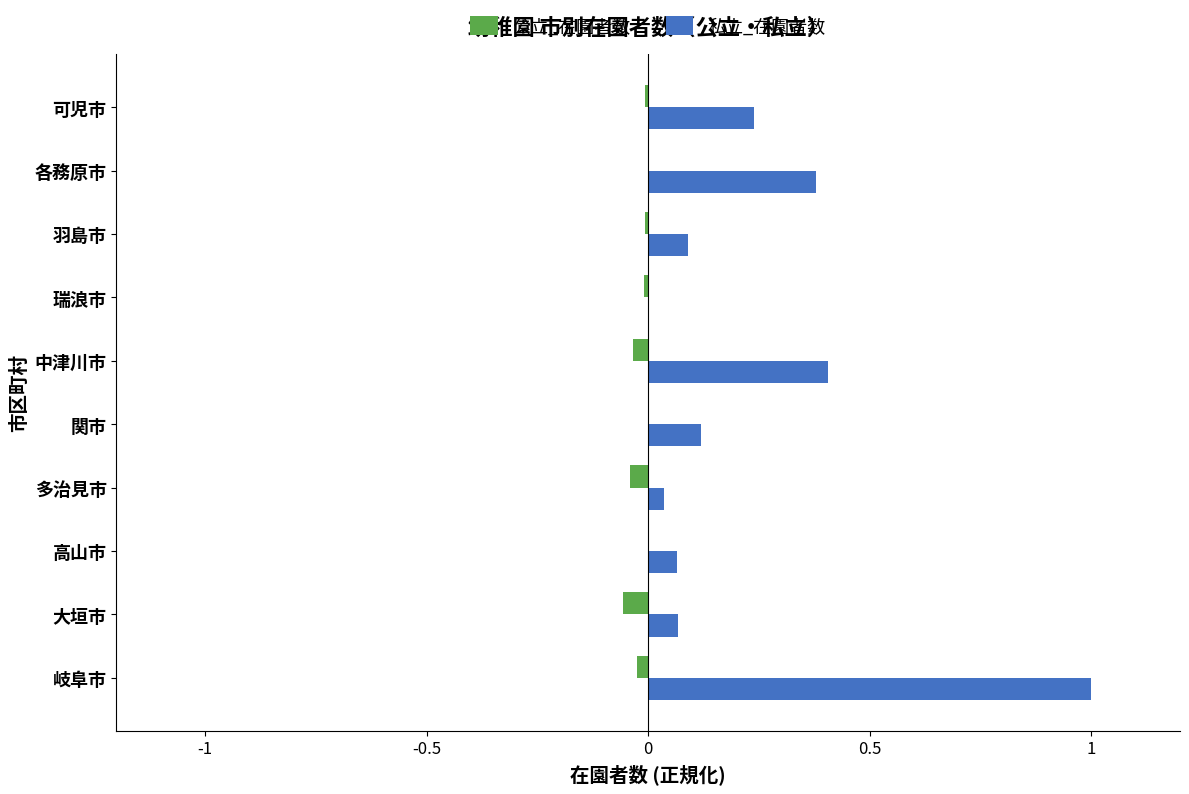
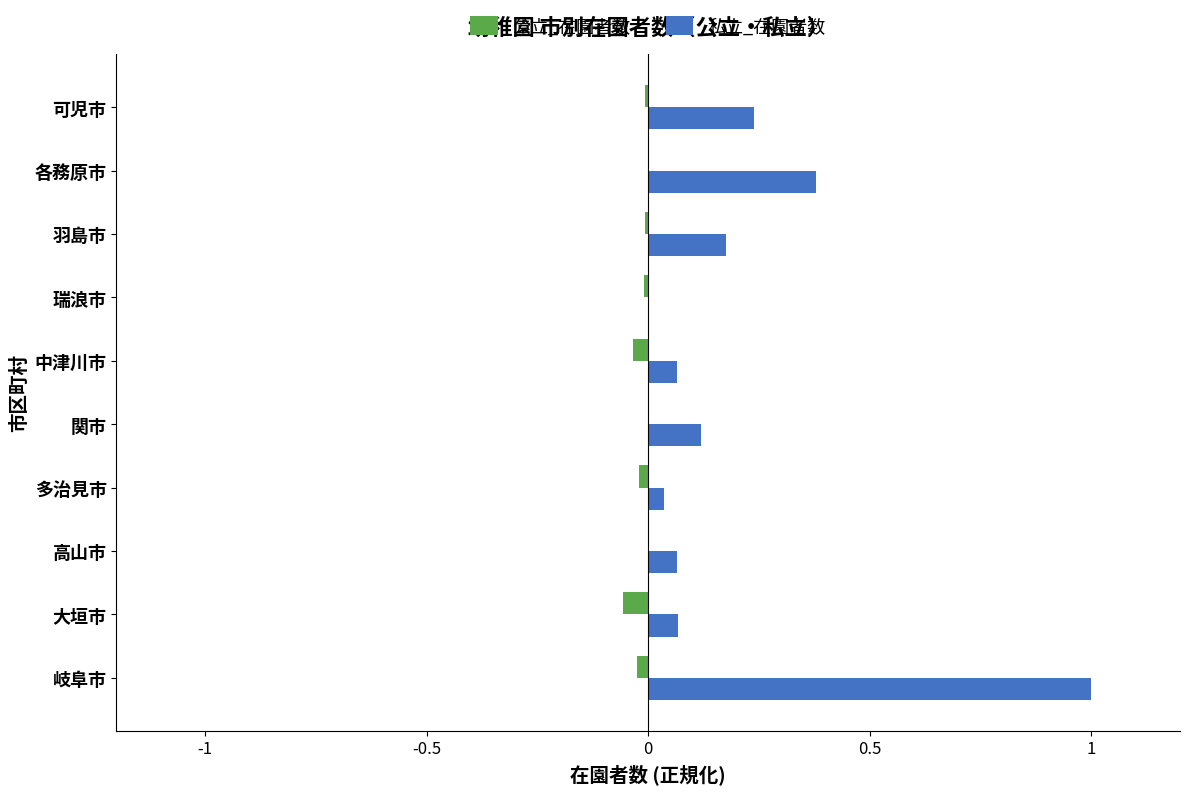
  {
    "公立_在園者数": {
      "可児市": -0.01,
      "各務原市": 0.00,
      "羽島市": -0.01,
      "瑞浪市": -0.01,
      "中津川市": -0.03,
      "関市": 0.00,
-     "多治見市": -0.04,
+     "多治見市": -0.02,
      "高山市": 0.00,
      "大垣市": -0.06,
      "岐阜市": -0.03
    },
    "私立_在園者数": {
      "可児市": 0.24,
      "各務原市": 0.38,
-     "羽島市": 0.09,
+     "羽島市": 0.18,
      "瑞浪市": 0.00,
-     "中津川市": 0.41,
+     "中津川市": 0.07,
      "関市": 0.12,
      "多治見市": 0.04,
      "高山市": 0.06,
      "大垣市": 0.07,
      "岐阜市": 1.00
    }
  }
